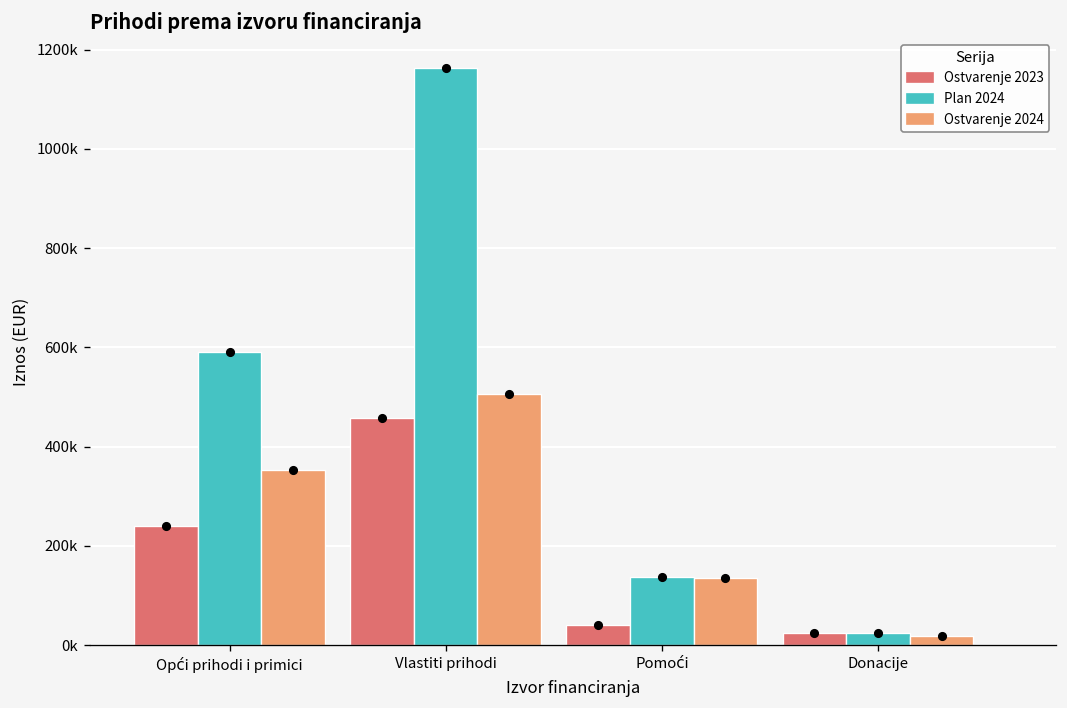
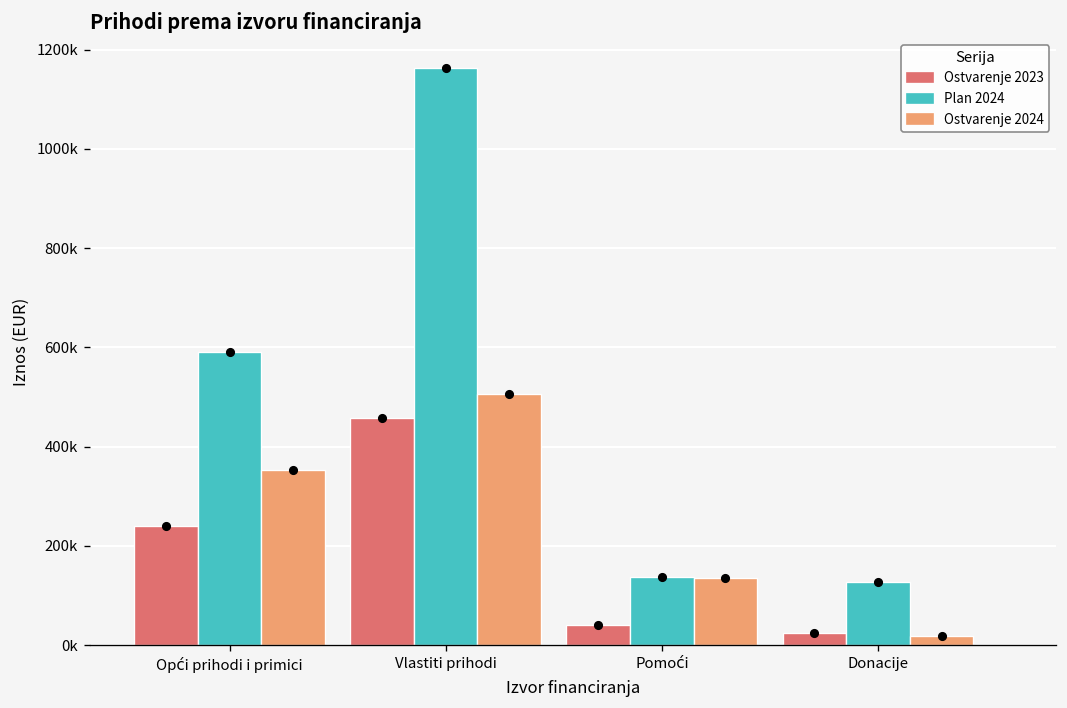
  {
    "Plan 2024": {
      "Opći prihodi i primici": 590000,
      "Vlastiti prihodi": 1160000,
      "Pomoći": 140000,
-     "Donacije": 30000
+     "Donacije": 130000
    }
  }
